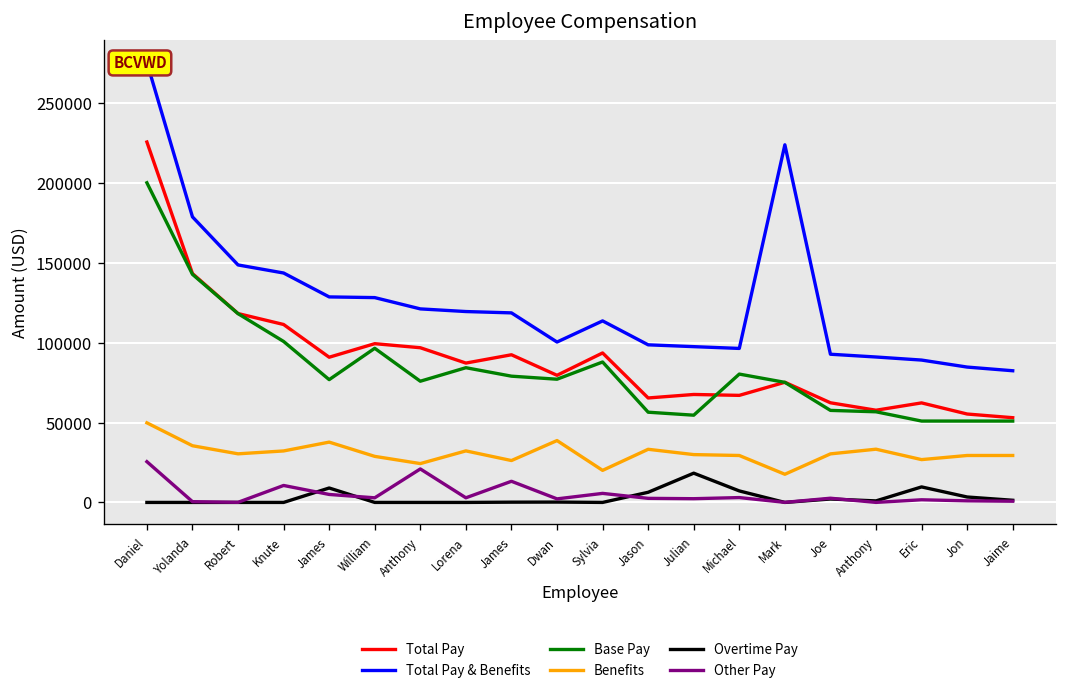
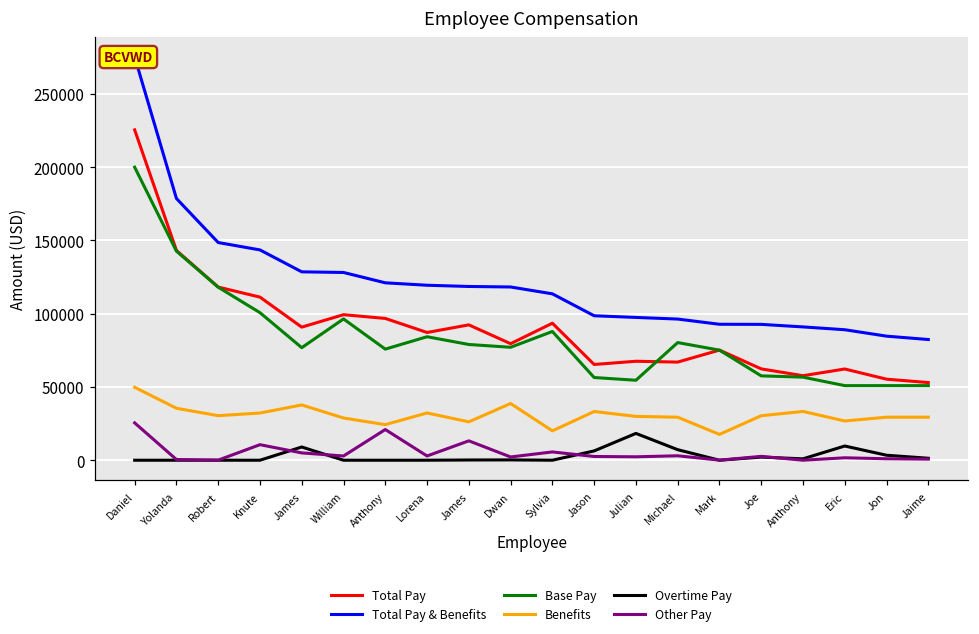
  {
    "Total Pay": {
      "Daniel": 226000,
      "Knute": 111000,
      "William": 99000,
      "Lorena": 87000,
      "Dwan": 80000,
      "Sylvia": 94000,
      "Jason": 65000,
      "Julian": 68000,
      "Michael": 67000,
      "Joe": 62000,
      "Eric": 62000,
      "Jon": 55000,
      "Jaime": 53000
    },
    "Total Pay & Benefits": {
      "Yolanda": 179000,
      "Robert": 149000,
      "Knute": 144000,
      "William": 128000,
      "Lorena": 119000,
-     "Dwan": 100000,
+     "Dwan": 118000,
      "Sylvia": 114000,
      "Jason": 99000,
      "Julian": 97000,
      "Michael": 96000,
-     "Mark": 224000,
+     "Mark": 93000,
      "Joe": 93000,
      "Eric": 89000,
      "Jon": 85000,
      "Jaime": 82000
    },
    "Base Pay": {
      "Daniel": 200000,
      "Knute": 101000,
      "William": 96000,
      "Lorena": 84000,
      "Dwan": 77000,
      "Sylvia": 88000,
      "Jason": 56000,
      "Julian": 55000,
      "Michael": 80000,
      "Joe": 58000,
      "Eric": 51000,
      "Jon": 51000,
      "Jaime": 51000
    },
    "Benefits": {
      "Daniel": 50000,
      "Yolanda": 35000,
      "Robert": 30000,
      "Knute": 32000,
      "William": 29000,
      "Lorena": 32000,
      "Dwan": 39000,
      "Sylvia": 20000,
      "Jason": 33000,
      "Julian": 30000,
      "Michael": 29000,
      "Mark": 18000,
      "Joe": 30000,
      "Eric": 27000,
      "Jon": 29000,
      "Jaime": 29000
    },
    "Overtime Pay": {
      "Daniel": 0,
      "Knute": 0,
      "William": 0,
      "Lorena": 0,
      "Dwan": 0,
      "Sylvia": 0,
      "Jason": 6000,
      "Julian": 18000,
      "Michael": 7000,
      "Eric": 10000,
      "Jon": 3000
    },
    "Other Pay": {
      "Daniel": 25000,
      "Knute": 11000,
      "William": 3000,
      "Lorena": 3000,
      "Dwan": 2000,
      "Sylvia": 6000,
      "Jason": 3000,
      "Julian": 2000,
      "Michael": 3000,
      "Eric": 2000,
      "Jon": 1000
    }
  }
